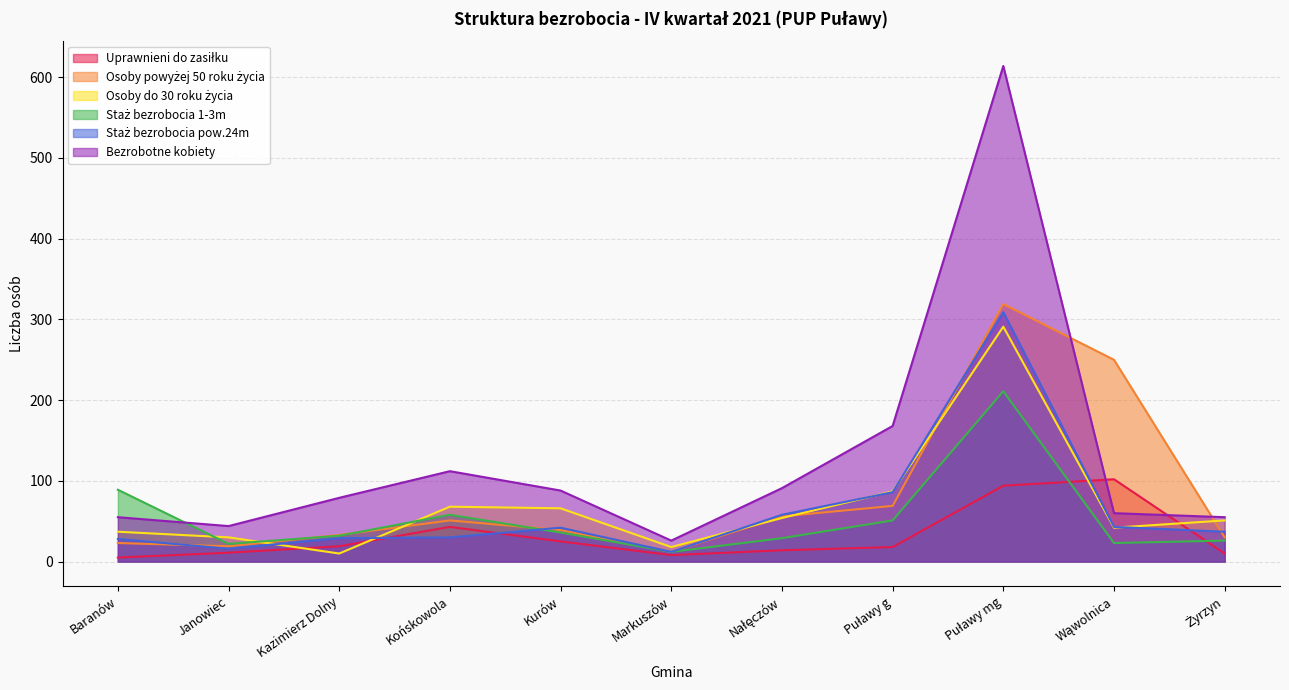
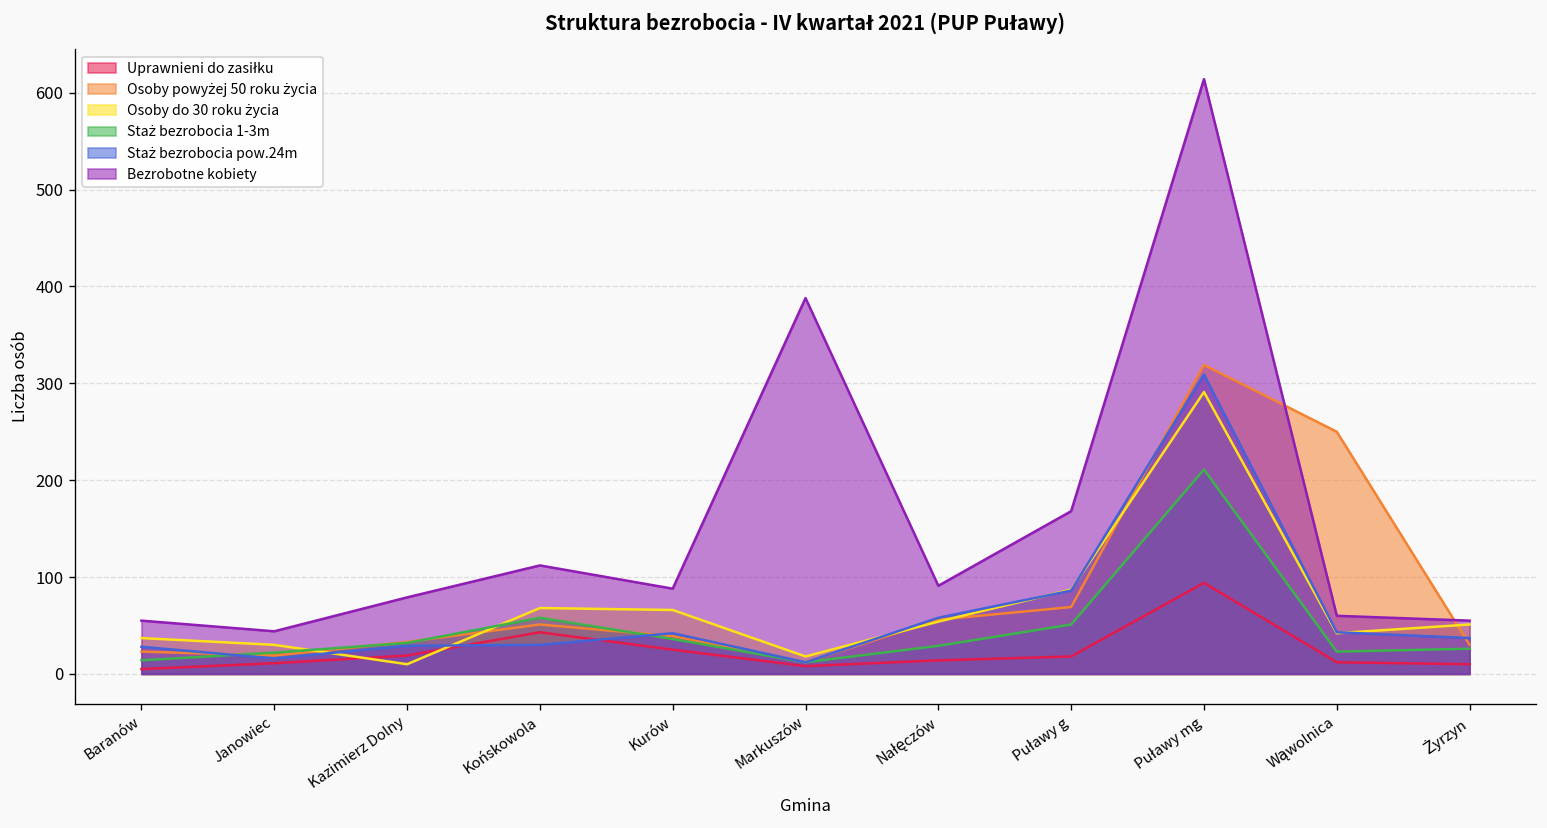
  {
    "Uprawnieni do zasiłku": {
      "Baranów": 10,
      "Janowiec": 10,
      "Kazimierz Dolny": 20,
      "Końskowola": 40,
      "Kurów": 30,
      "Markuszów": 10,
      "Nałęczów": 10,
      "Puławy g": 20,
      "Puławy mg": 90,
-     "Wąwolnica": 100,
+     "Wąwolnica": 10,
      "Żyrzyn": 10
    },
    "Osoby powyżej 50 roku życia": {
      "Baranów": 20,
      "Końskowola": 50,
      "Puławy g": 70,
      "Puławy mg": 320,
      "Wąwolnica": 250,
      "Żyrzyn": 30
    },
    "Osoby do 30 roku życia": {
      "Baranów": 40,
      "Janowiec": 30,
      "Kazimierz Dolny": 10,
      "Końskowola": 70,
      "Kurów": 70,
      "Markuszów": 20,
      "Puławy mg": 290,
      "Żyrzyn": 50
    },
    "Staż bezrobocia 1-3m": {
-     "Baranów": 90,
+     "Baranów": 10,
      "Końskowola": 60,
      "Nałęczów": 30,
      "Puławy g": 50,
      "Puławy mg": 210,
      "Wąwolnica": 20,
      "Żyrzyn": 30
    },
    "Staż bezrobocia pow.24m": {
      "Baranów": 30,
      "Końskowola": 30,
      "Puławy mg": 310,
      "Żyrzyn": 40
    },
    "Bezrobotne kobiety": {
      "Baranów": 60,
      "Janowiec": 40,
      "Kazimierz Dolny": 80,
      "Końskowola": 110,
      "Kurów": 90,
-     "Markuszów": 30,
+     "Markuszów": 390,
      "Nałęczów": 90,
      "Puławy g": 170,
      "Puławy mg": 610,
      "Wąwolnica": 60,
      "Żyrzyn": 60
    }
  }
